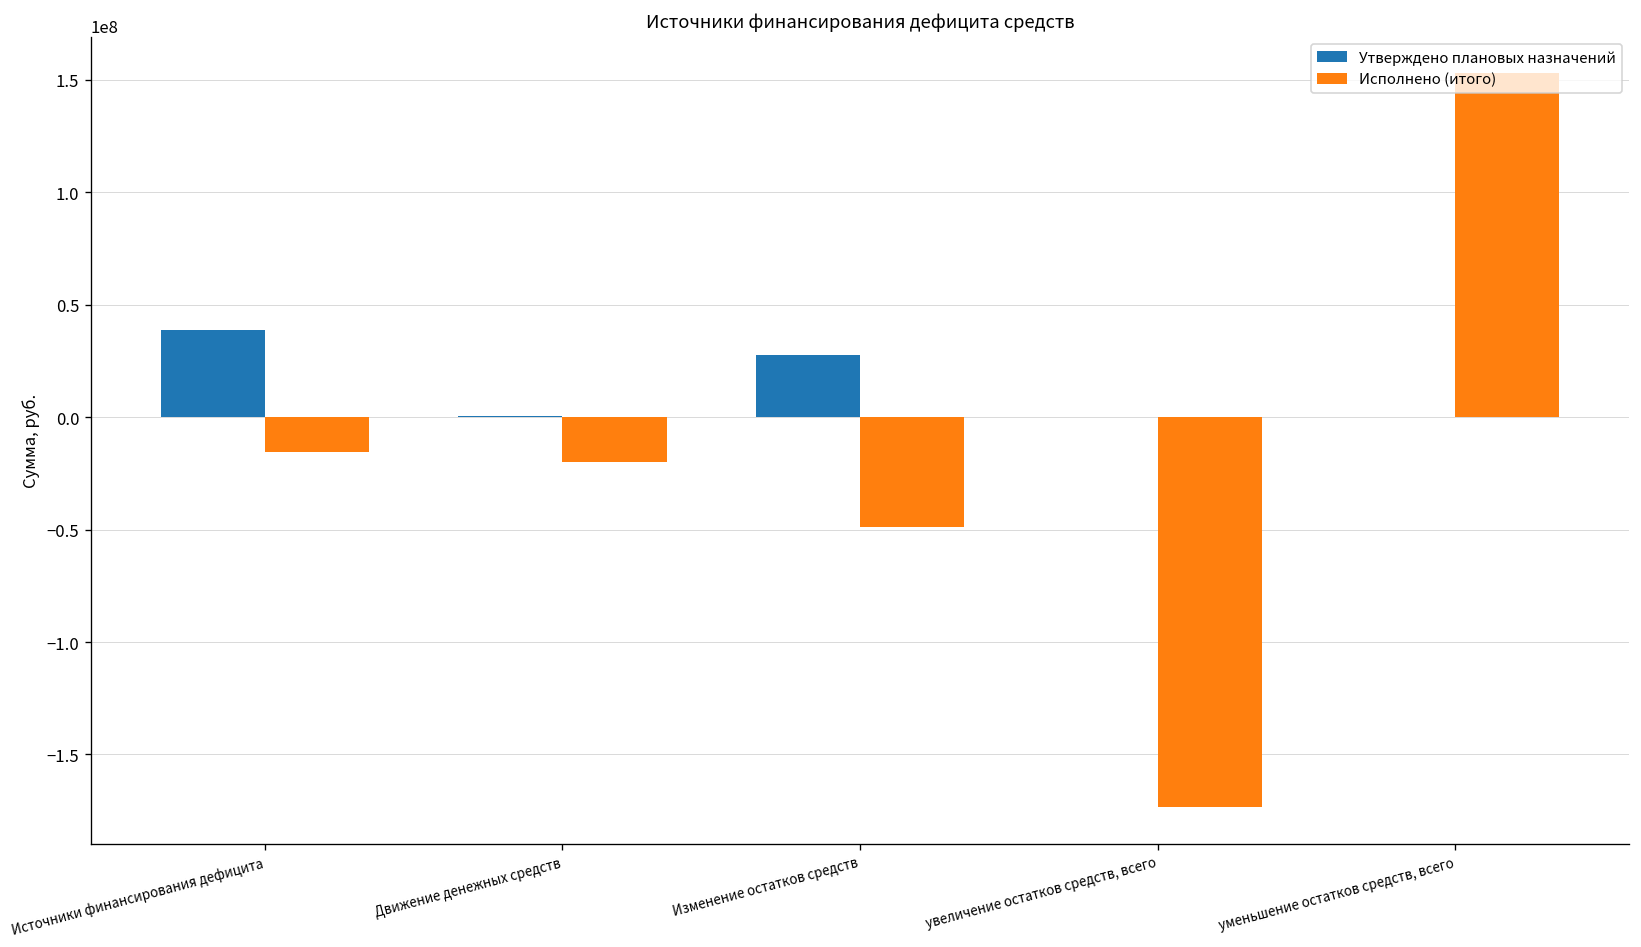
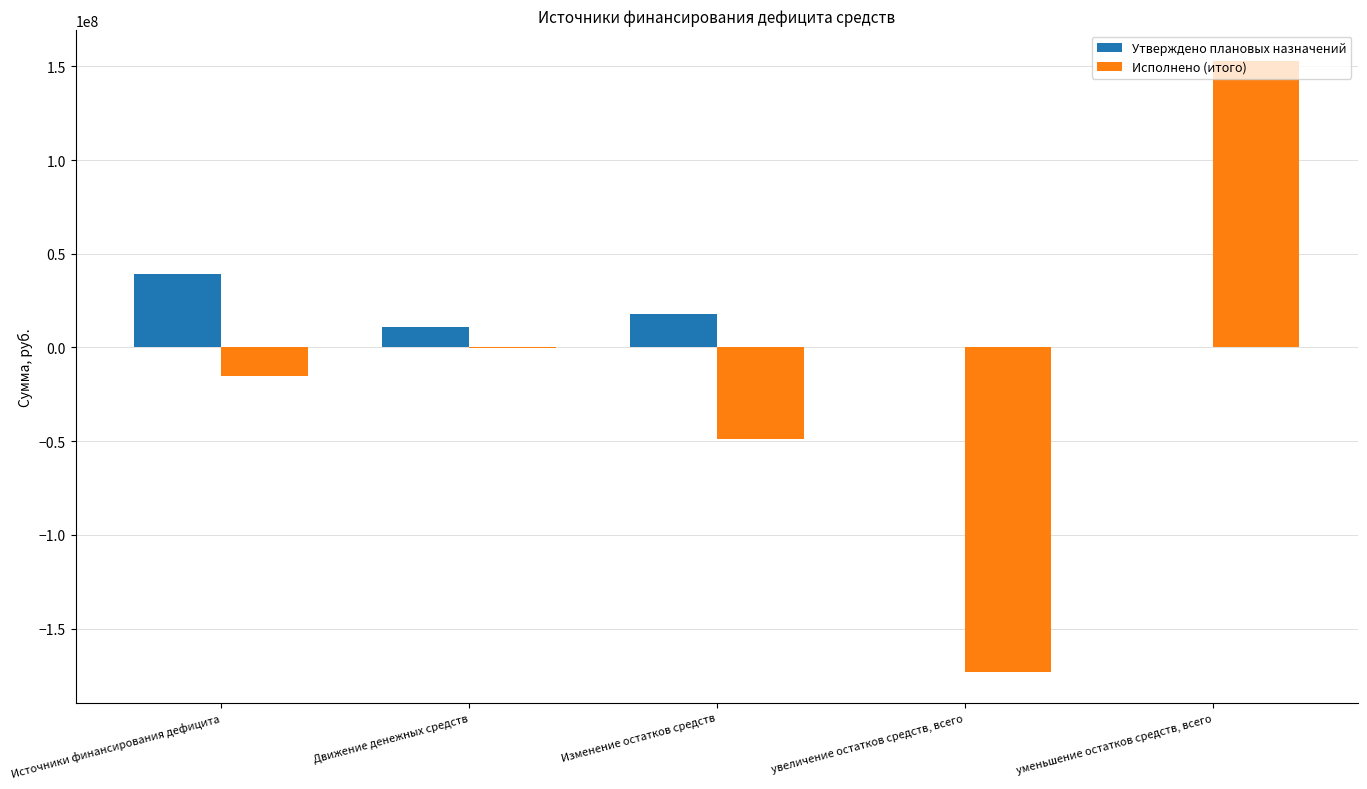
  {
    "Утверждено плановых назначений": {
      "Источники финансирования дефицита": 39000000,
-     "Движение денежных средств": 0,
-     "Изменение остатков средств": 28000000,
+     "Движение денежных средств": 11000000,
+     "Изменение остатков средств": 18000000,
      "увеличение остатков средств, всего": 0,
      "уменьшение остатков средств, всего": 0
    },
    "Исполнено (итого)": {
      "Источники финансирования дефицита": -15000000,
-     "Движение денежных средств": -20000000,
+     "Движение денежных средств": 0,
      "Изменение остатков средств": -49000000,
      "увеличение остатков средств, всего": -173000000
    }
  }
